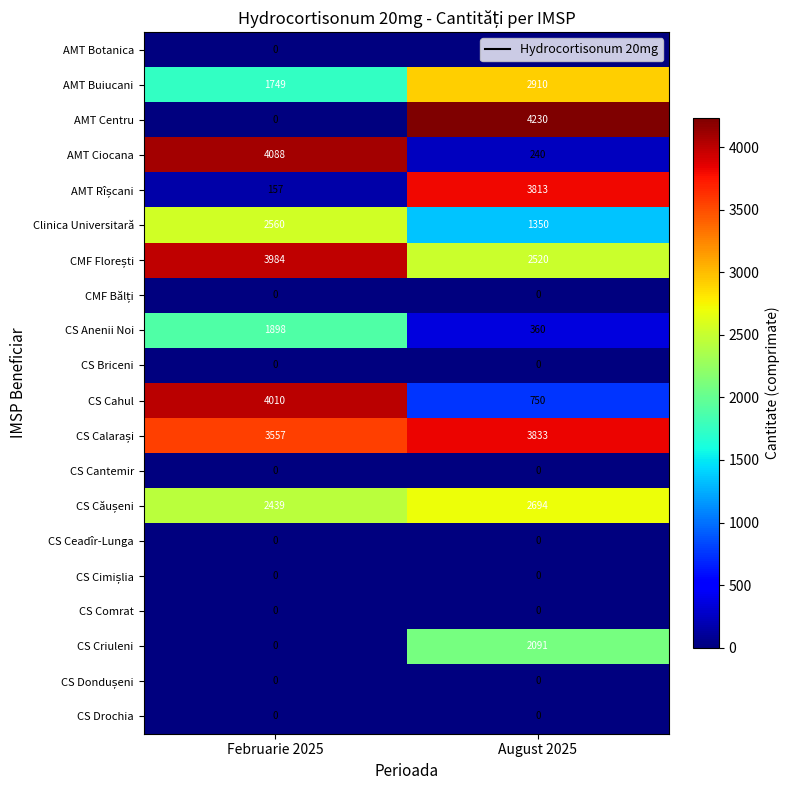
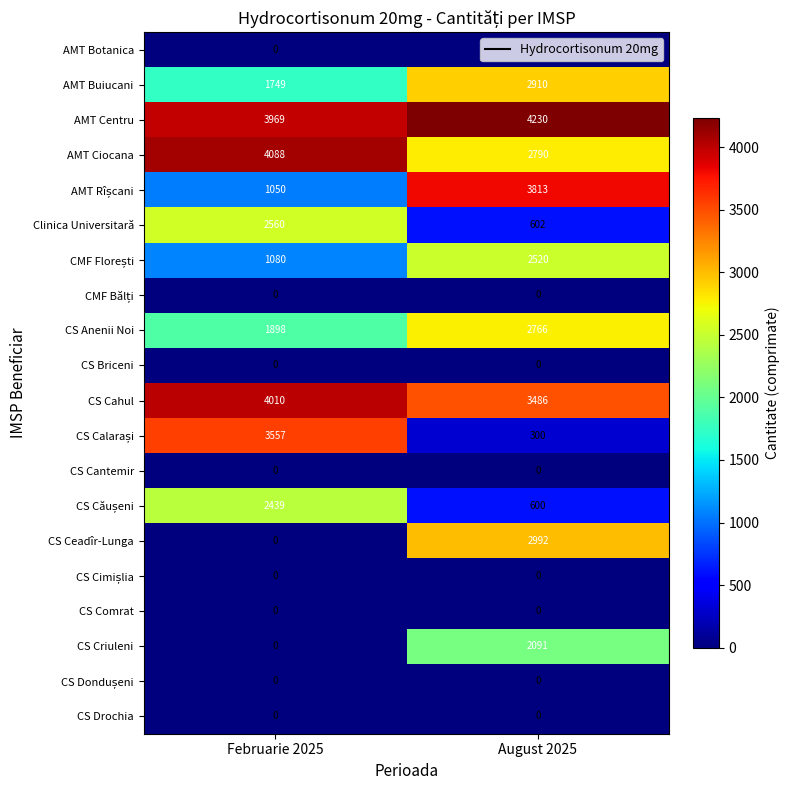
  {
    "AMT Botanica": {
      "Februarie 2025": 0
    },
    "AMT Buiucani": {
      "Februarie 2025": 1749,
      "August 2025": 2910
    },
    "AMT Centru": {
-     "Februarie 2025": 0,
+     "Februarie 2025": 3969,
      "August 2025": 4230
    },
    "AMT Ciocana": {
      "Februarie 2025": 4088,
-     "August 2025": 240
+     "August 2025": 2790
    },
    "AMT Rîșcani": {
-     "Februarie 2025": 157,
+     "Februarie 2025": 1050,
      "August 2025": 3813
    },
    "Clinica Universitară": {
      "Februarie 2025": 2560,
-     "August 2025": 1350
+     "August 2025": 602
    },
    "CMF Florești": {
-     "Februarie 2025": 3984,
+     "Februarie 2025": 1080,
      "August 2025": 2520
    },
    "CMF Bălți": {
      "Februarie 2025": 0,
      "August 2025": 0
    },
    "CS Anenii Noi": {
      "Februarie 2025": 1898,
-     "August 2025": 360
+     "August 2025": 2766
    },
    "CS Briceni": {
      "Februarie 2025": 0,
      "August 2025": 0
    },
    "CS Cahul": {
      "Februarie 2025": 4010,
-     "August 2025": 750
+     "August 2025": 3486
    },
    "CS Calarași": {
      "Februarie 2025": 3557,
-     "August 2025": 3833
+     "August 2025": 300
    },
    "CS Cantemir": {
      "Februarie 2025": 0,
      "August 2025": 0
    },
    "CS Căușeni": {
      "Februarie 2025": 2439,
-     "August 2025": 2694
+     "August 2025": 600
    },
    "CS Ceadîr-Lunga": {
      "Februarie 2025": 0,
-     "August 2025": 0
+     "August 2025": 2992
    },
    "CS Cimișlia": {
      "Februarie 2025": 0,
      "August 2025": 0
    },
    "CS Comrat": {
      "Februarie 2025": 0,
      "August 2025": 0
    },
    "CS Criuleni": {
      "Februarie 2025": 0,
      "August 2025": 2091
    },
    "CS Dondușeni": {
      "Februarie 2025": 0,
      "August 2025": 0
    },
    "CS Drochia": {
      "Februarie 2025": 0,
      "August 2025": 0
    }
  }
